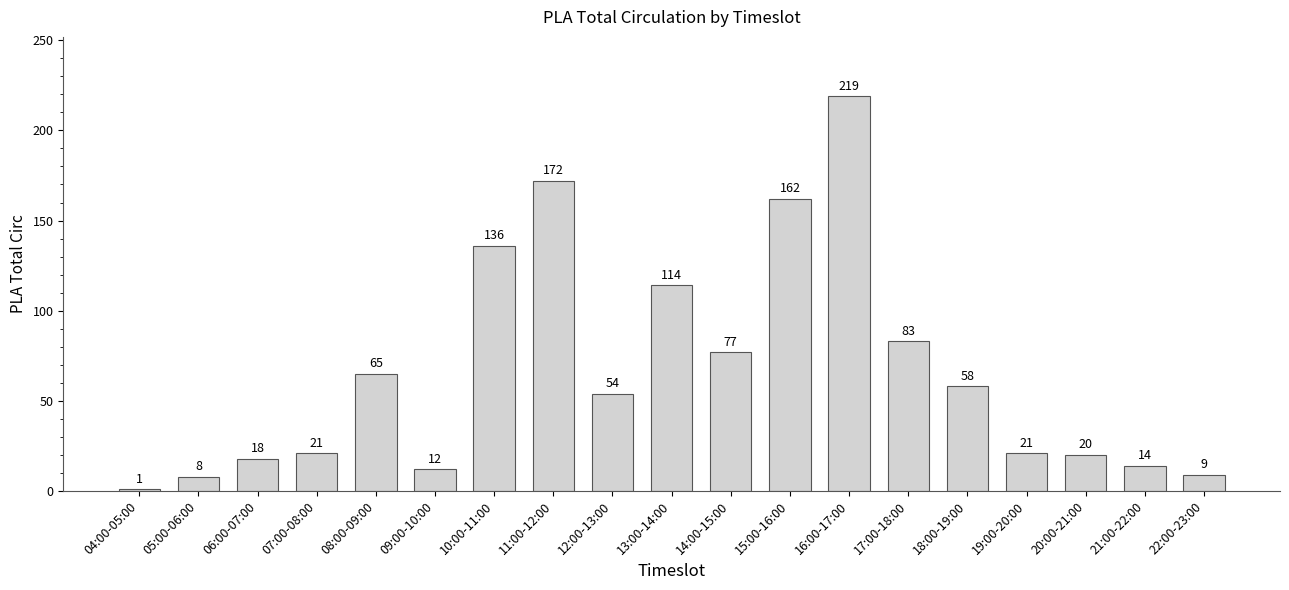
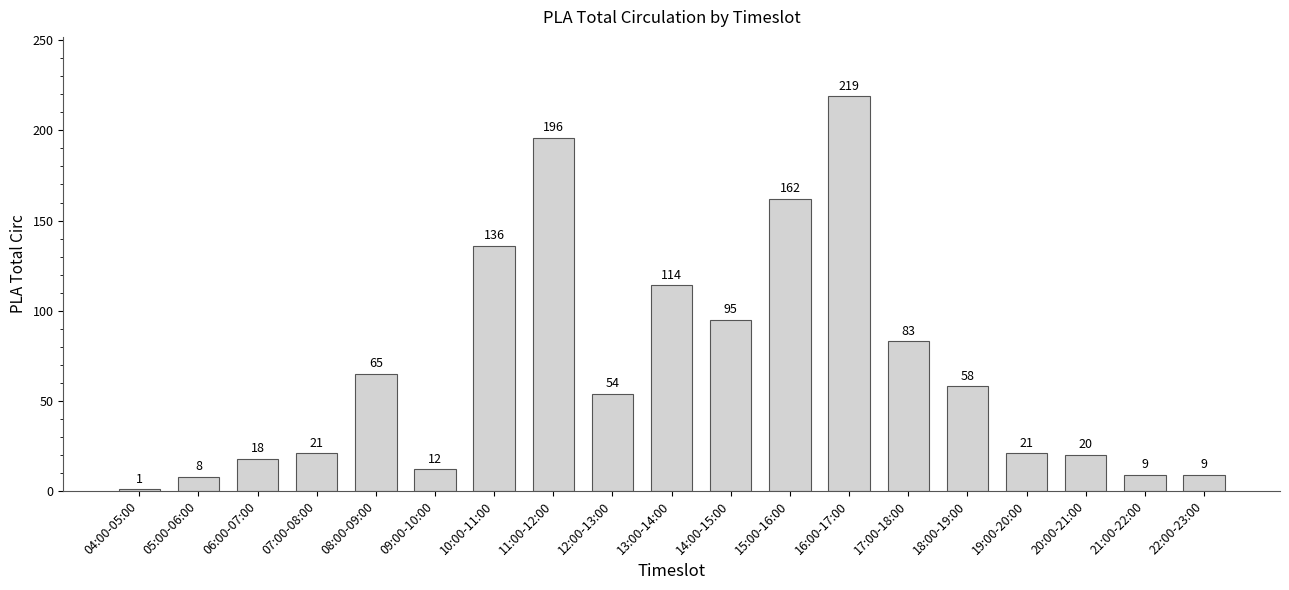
  {
    "04:00-05:00": 1,
    "05:00-06:00": 8,
    "06:00-07:00": 18,
    "07:00-08:00": 21,
    "08:00-09:00": 65,
    "09:00-10:00": 12,
    "10:00-11:00": 136,
-   "11:00-12:00": 172,
+   "11:00-12:00": 196,
    "12:00-13:00": 54,
    "13:00-14:00": 114,
-   "14:00-15:00": 77,
+   "14:00-15:00": 95,
    "15:00-16:00": 162,
    "16:00-17:00": 219,
    "17:00-18:00": 83,
    "18:00-19:00": 58,
    "19:00-20:00": 21,
    "20:00-21:00": 20,
-   "21:00-22:00": 14,
+   "21:00-22:00": 9,
    "22:00-23:00": 9
  }
